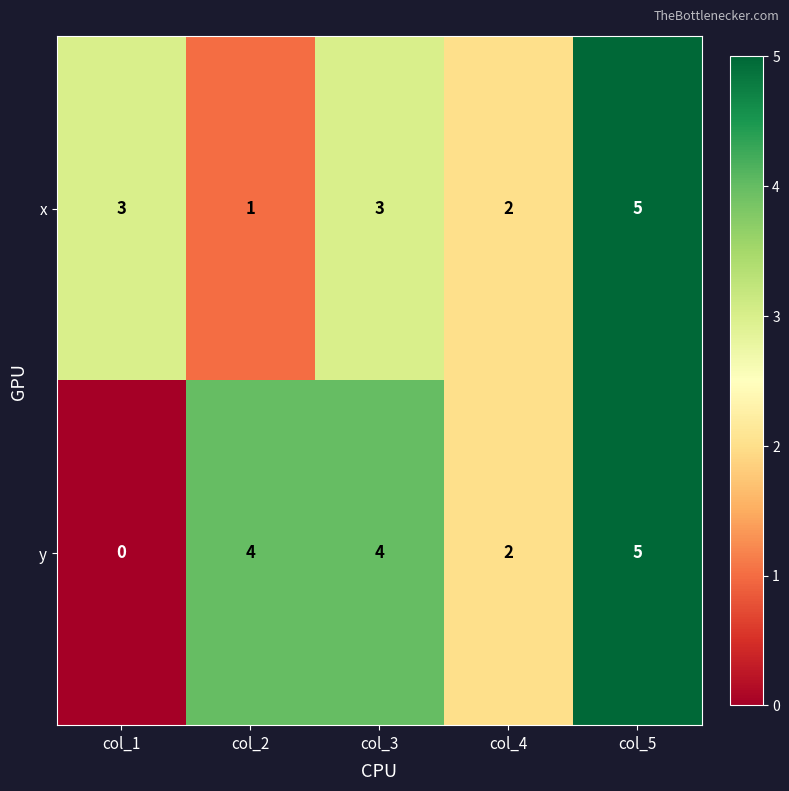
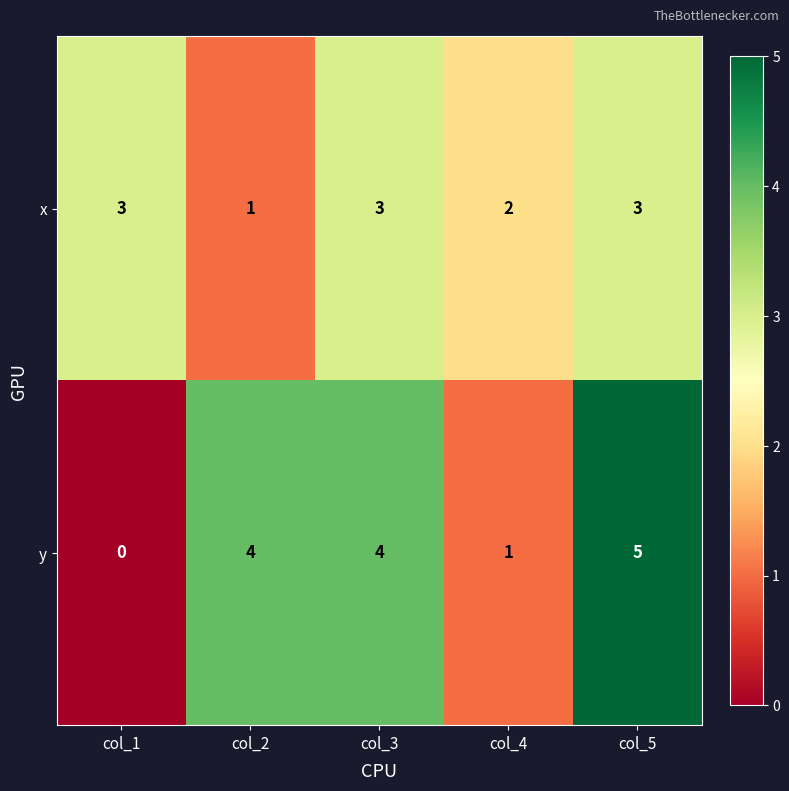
  {
    "x": {
      "col_1": 3,
      "col_2": 1,
      "col_3": 3,
      "col_4": 2,
-     "col_5": 5
+     "col_5": 3
    },
    "y": {
      "col_1": 0,
      "col_2": 4,
      "col_3": 4,
-     "col_4": 2,
+     "col_4": 1,
      "col_5": 5
    }
  }
